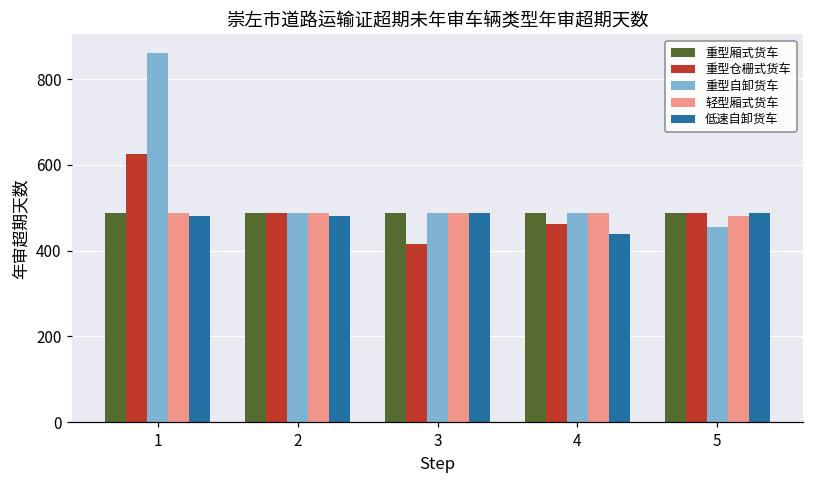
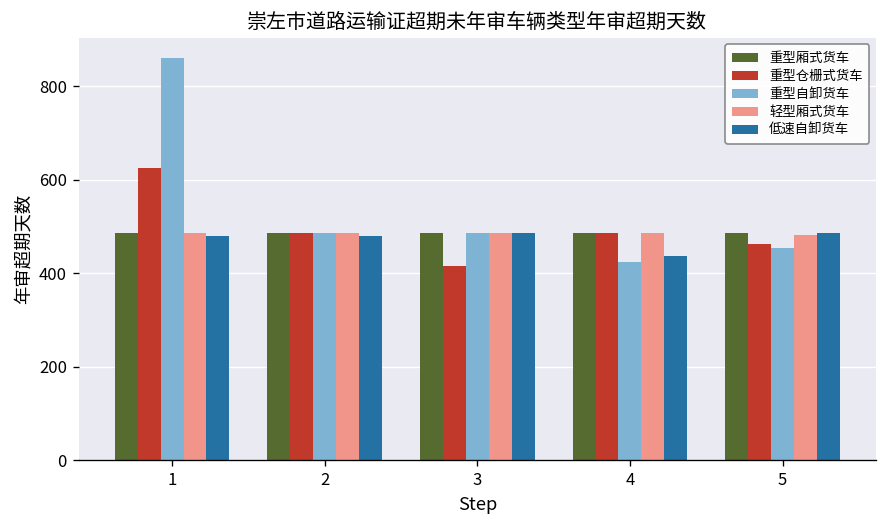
  {
    "重型厢式货车": {
      "1": 490,
      "2": 490,
      "3": 490,
      "4": 490,
      "5": 490
    },
    "重型仓栅式货车": {
      "1": 630,
      "2": 490,
      "3": 420,
-     "4": 460,
-     "5": 490
+     "4": 490,
+     "5": 460
    },
    "重型自卸货车": {
      "1": 860,
      "2": 490,
      "3": 490,
-     "4": 490,
+     "4": 420,
      "5": 460
    },
    "轻型厢式货车": {
      "1": 490,
      "2": 490,
      "3": 490,
      "4": 490,
      "5": 480
    },
    "低速自卸货车": {
      "1": 480,
      "2": 480,
      "3": 490,
      "4": 440,
      "5": 490
    }
  }
